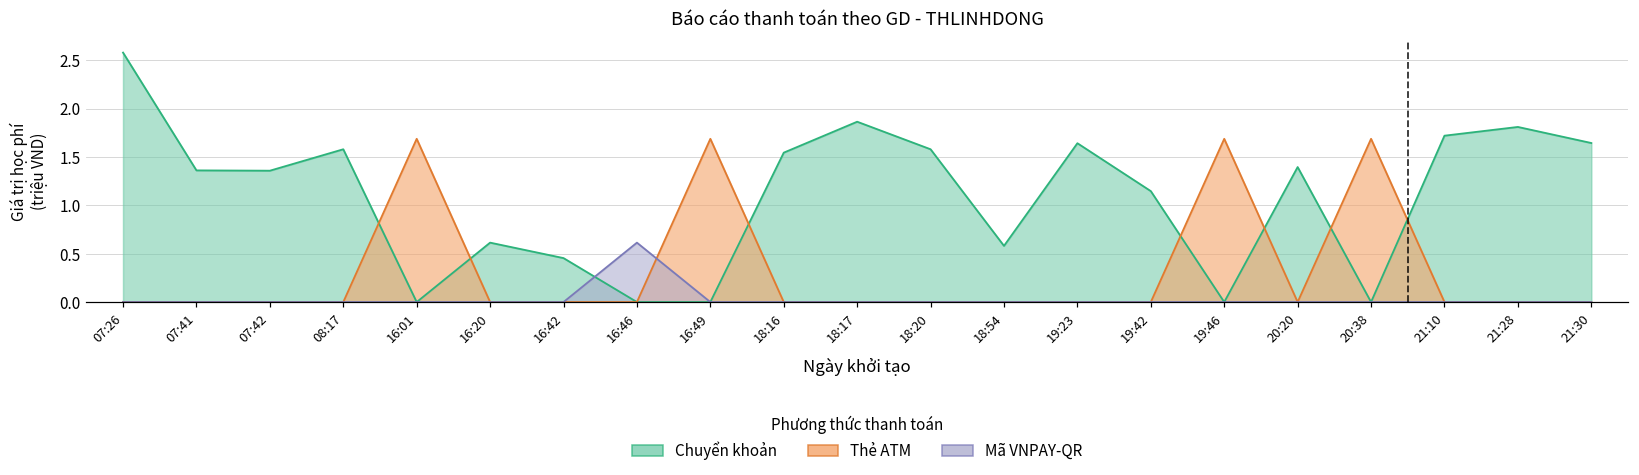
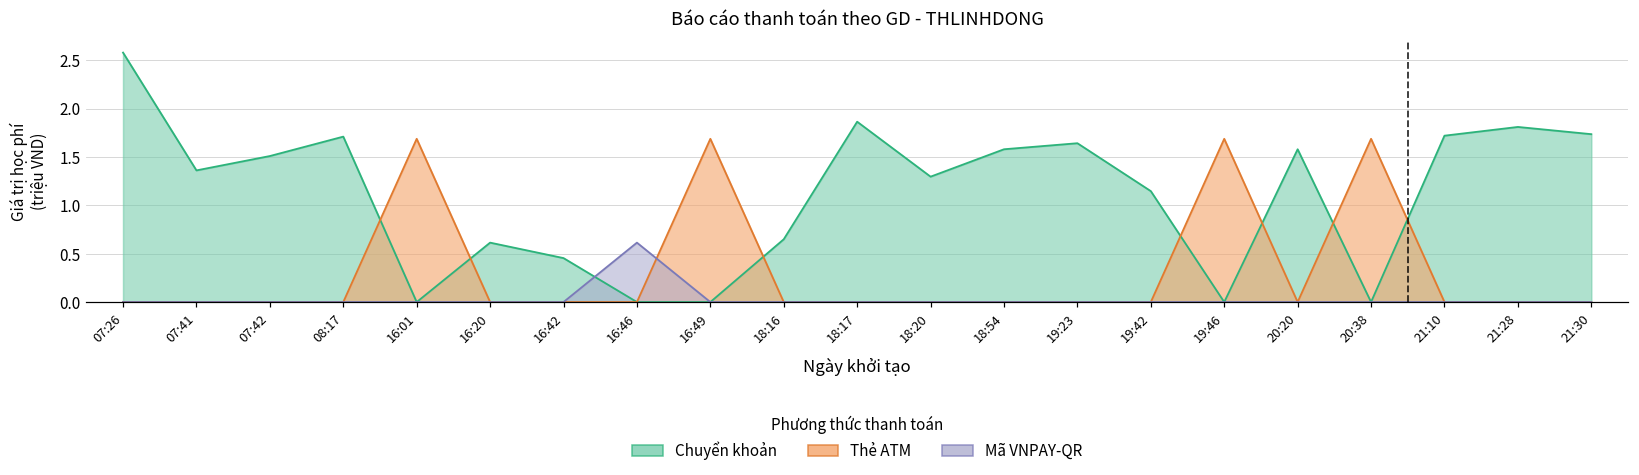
  {
    "Chuyển khoản": {
      "07:26": 2.6,
      "07:41": 1.4,
-     "07:42": 1.4,
-     "08:17": 1.6,
+     "07:42": 1.5,
+     "08:17": 1.7,
      "16:20": 0.6,
      "16:42": 0.5,
-     "18:16": 1.5,
+     "18:16": 0.6,
      "18:17": 1.9,
-     "18:20": 1.6,
-     "18:54": 0.6,
+     "18:20": 1.3,
+     "18:54": 1.6,
      "19:23": 1.6,
      "19:42": 1.1,
-     "20:20": 1.4,
+     "20:20": 1.6,
      "21:10": 1.7,
      "21:28": 1.8,
-     "21:30": 1.6
+     "21:30": 1.7
    },
    "Thẻ ATM": {
      "16:01": 1.7,
      "16:49": 1.7,
      "19:46": 1.7,
      "20:38": 1.7
    },
    "Mã VNPAY-QR": {
      "16:46": 0.6
    }
  }
